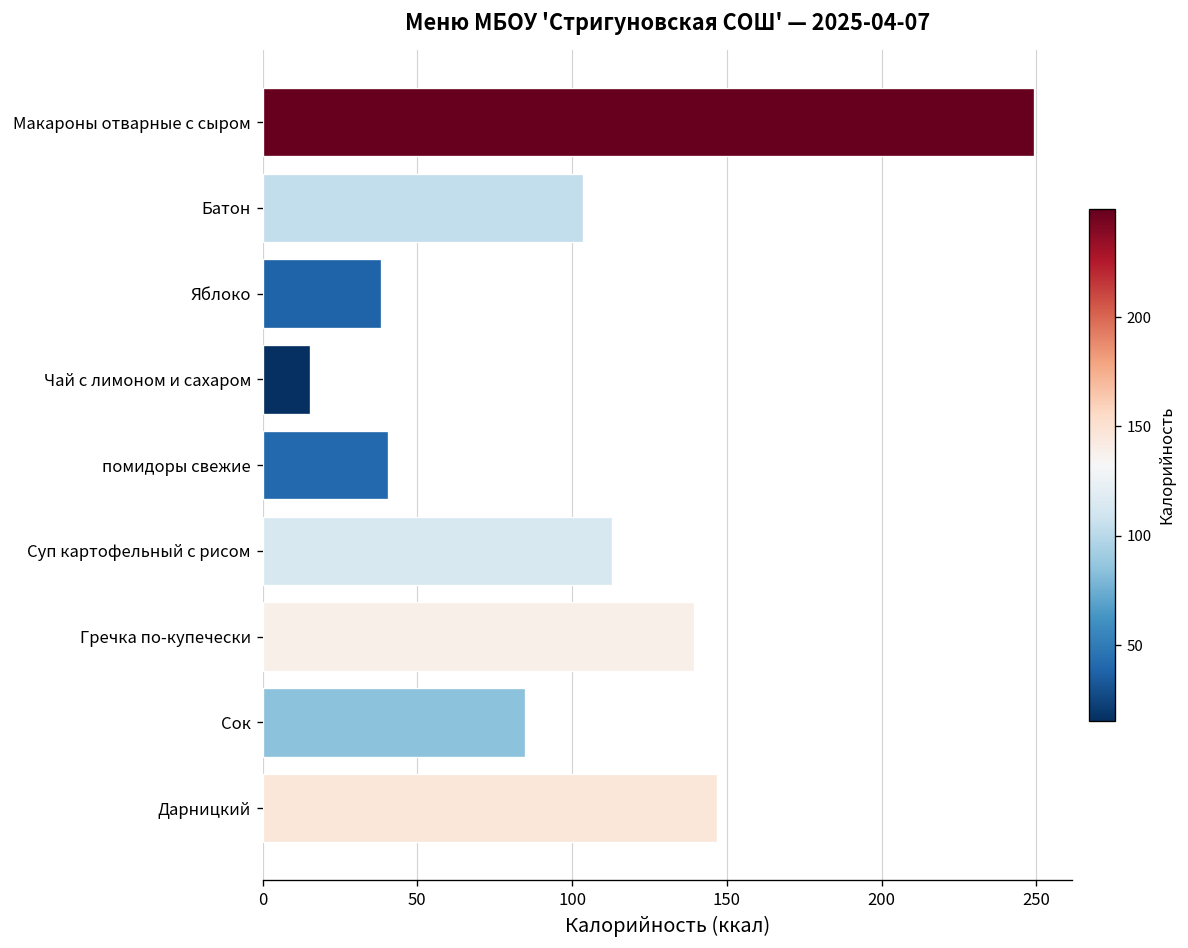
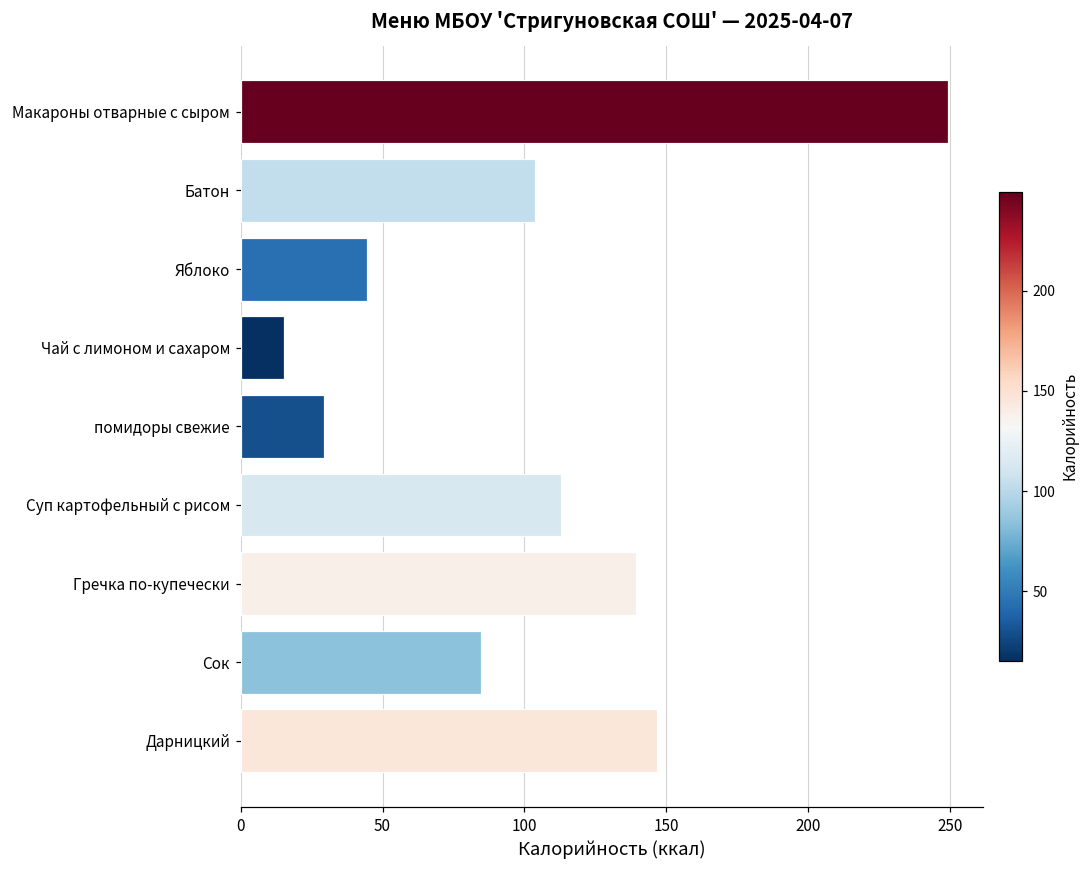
  {
    "Макароны отварные с сыром": 249,
    "Батон": 104,
-   "Яблоко": 38,
+   "Яблоко": 44,
    "Чай с лимоном и сахаром": 15,
-   "помидоры свежие": 41,
+   "помидоры свежие": 29,
    "Суп картофельный с рисом": 113,
    "Гречка по-купечески": 139,
    "Сок": 85,
    "Дарницкий": 147
  }
